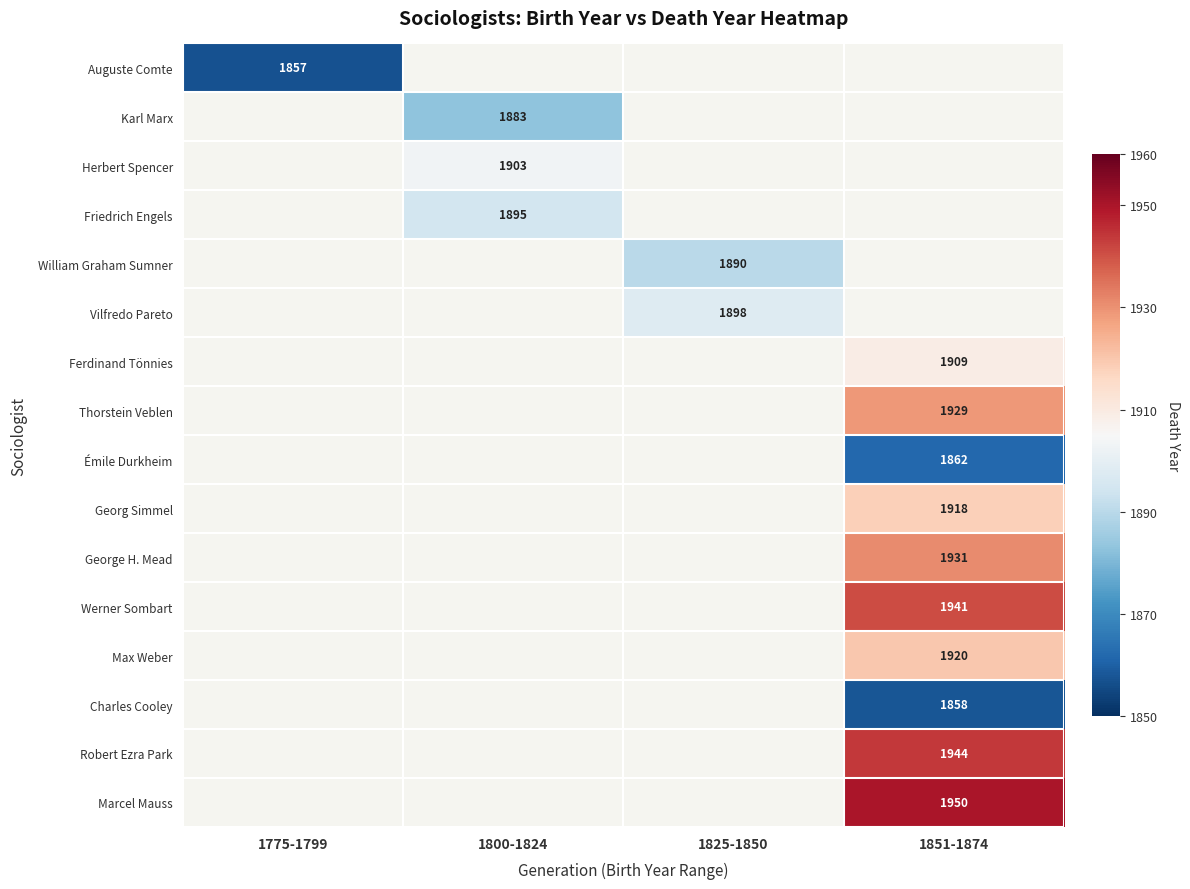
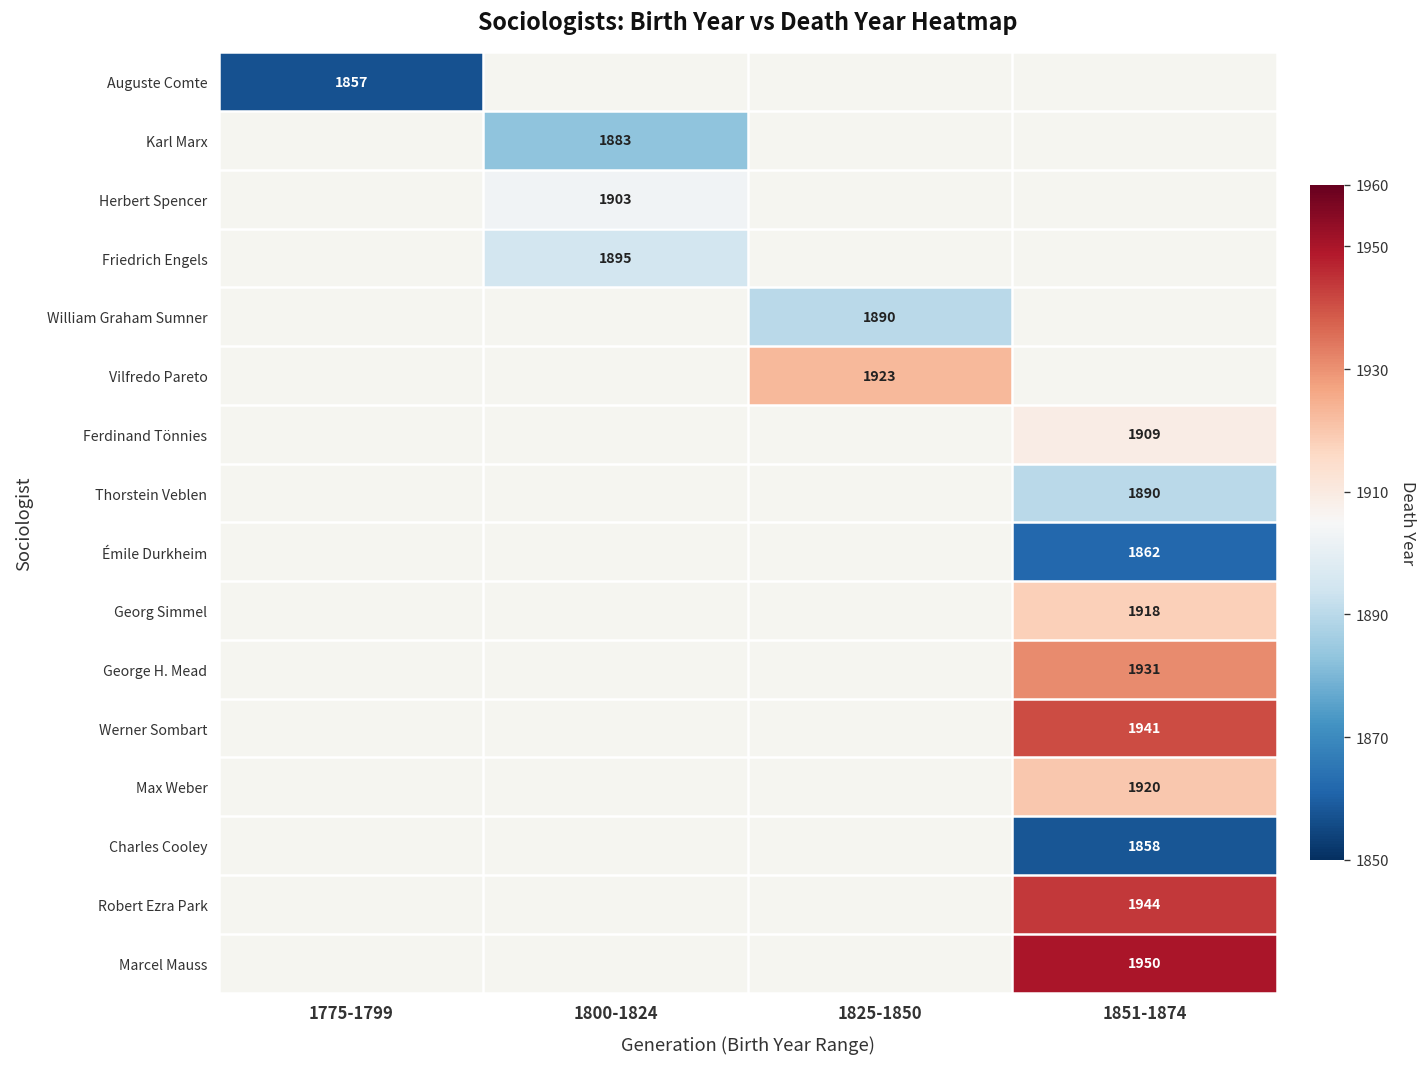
  {
    "Auguste Comte": {
      "1775-1799": 1857
    },
    "Karl Marx": {
      "1800-1824": 1883
    },
    "Herbert Spencer": {
      "1800-1824": 1903
    },
    "Friedrich Engels": {
      "1800-1824": 1895
    },
    "William Graham Sumner": {
      "1825-1850": 1890
    },
    "Vilfredo Pareto": {
-     "1825-1850": 1898
+     "1825-1850": 1923
    },
    "Ferdinand Tönnies": {
      "1851-1874": 1909
    },
    "Thorstein Veblen": {
-     "1851-1874": 1929
+     "1851-1874": 1890
    },
    "Émile Durkheim": {
      "1851-1874": 1862
    },
    "Georg Simmel": {
      "1851-1874": 1918
    },
    "George H. Mead": {
      "1851-1874": 1931
    },
    "Werner Sombart": {
      "1851-1874": 1941
    },
    "Max Weber": {
      "1851-1874": 1920
    },
    "Charles Cooley": {
      "1851-1874": 1858
    },
    "Robert Ezra Park": {
      "1851-1874": 1944
    },
    "Marcel Mauss": {
      "1851-1874": 1950
    }
  }
